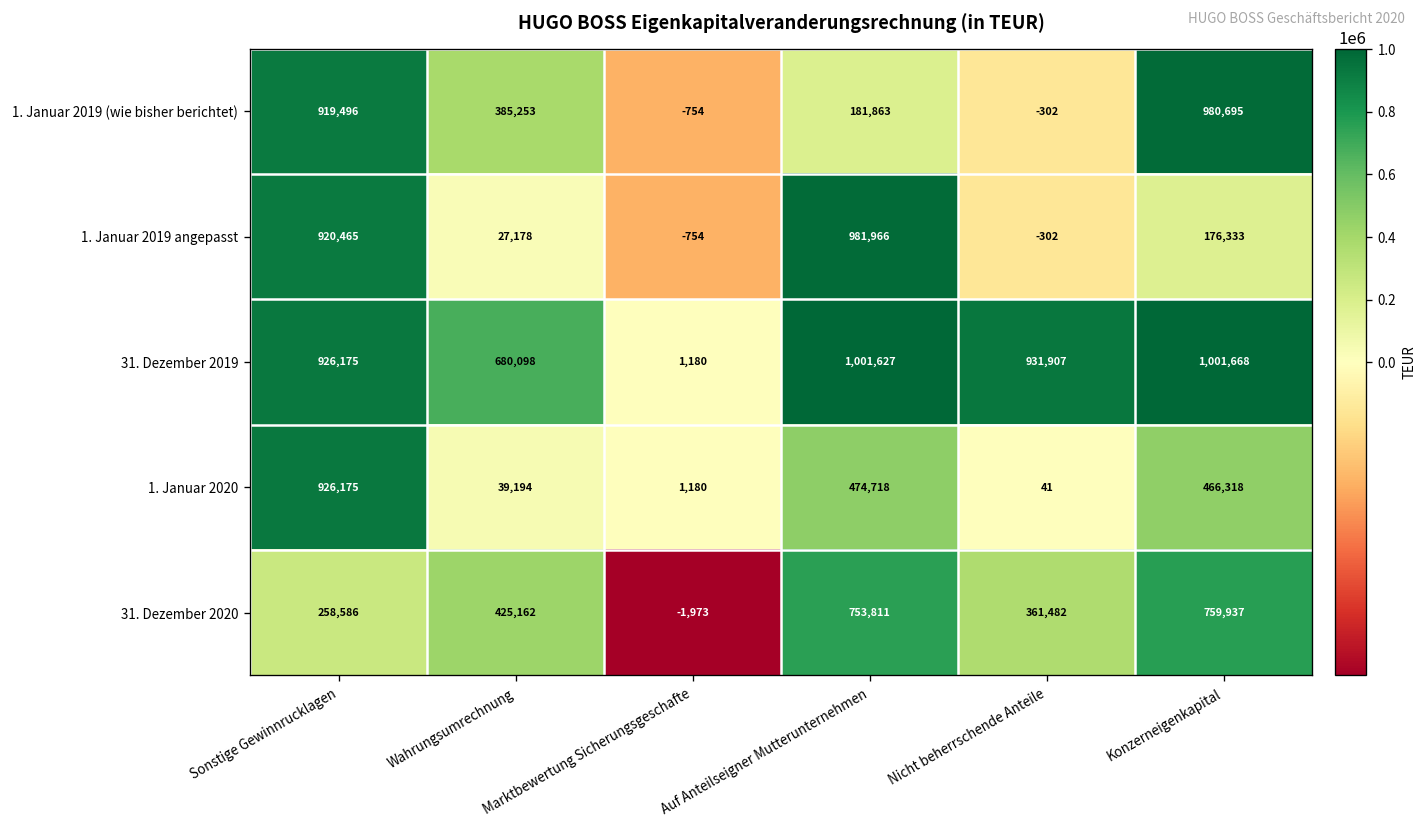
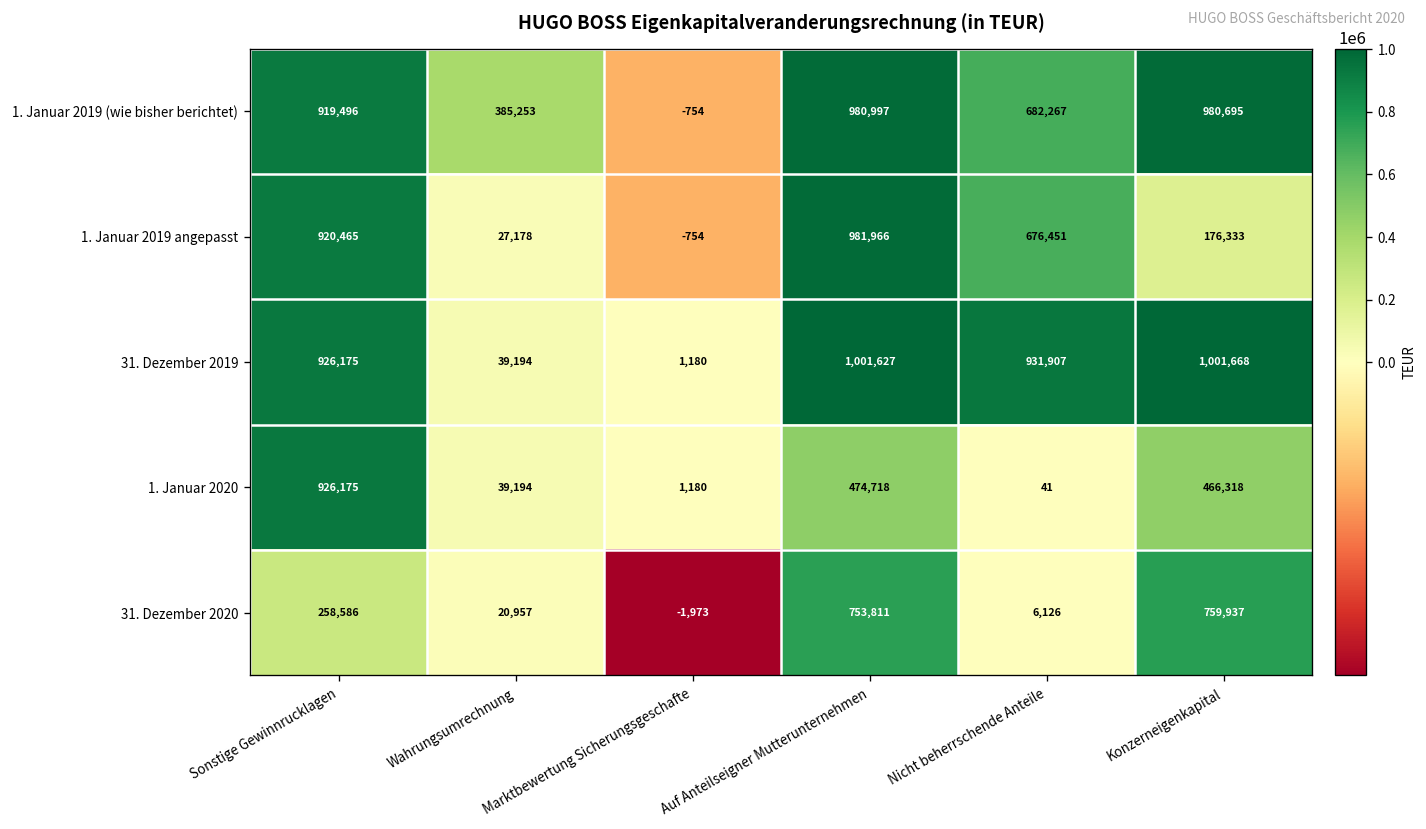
  {
    "1. Januar 2019 (wie bisher berichtet)": {
      "Sonstige Gewinnrucklagen": "919,496",
      "Wahrungsumrechnung": "385,253",
      "Marktbewertung Sicherungsgeschafte": "-754",
-     "Auf Anteilseigner Mutterunternehmen": "181,863",
-     "Nicht beherrschende Anteile": "-302",
+     "Auf Anteilseigner Mutterunternehmen": "980,997",
+     "Nicht beherrschende Anteile": "682,267",
      "Konzerneigenkapital": "980,695"
    },
    "1. Januar 2019 angepasst": {
      "Sonstige Gewinnrucklagen": "920,465",
      "Wahrungsumrechnung": "27,178",
      "Marktbewertung Sicherungsgeschafte": "-754",
      "Auf Anteilseigner Mutterunternehmen": "981,966",
-     "Nicht beherrschende Anteile": "-302",
+     "Nicht beherrschende Anteile": "676,451",
      "Konzerneigenkapital": "176,333"
    },
    "31. Dezember 2019": {
      "Sonstige Gewinnrucklagen": "926,175",
-     "Wahrungsumrechnung": "680,098",
+     "Wahrungsumrechnung": "39,194",
      "Marktbewertung Sicherungsgeschafte": "1,180",
      "Auf Anteilseigner Mutterunternehmen": "1,001,627",
      "Nicht beherrschende Anteile": "931,907",
      "Konzerneigenkapital": "1,001,668"
    },
    "1. Januar 2020": {
      "Sonstige Gewinnrucklagen": "926,175",
      "Wahrungsumrechnung": "39,194",
      "Marktbewertung Sicherungsgeschafte": "1,180",
      "Auf Anteilseigner Mutterunternehmen": "474,718",
      "Nicht beherrschende Anteile": "41",
      "Konzerneigenkapital": "466,318"
    },
    "31. Dezember 2020": {
      "Sonstige Gewinnrucklagen": "258,586",
-     "Wahrungsumrechnung": "425,162",
+     "Wahrungsumrechnung": "20,957",
      "Marktbewertung Sicherungsgeschafte": "-1,973",
      "Auf Anteilseigner Mutterunternehmen": "753,811",
-     "Nicht beherrschende Anteile": "361,482",
+     "Nicht beherrschende Anteile": "6,126",
      "Konzerneigenkapital": "759,937"
    }
  }
